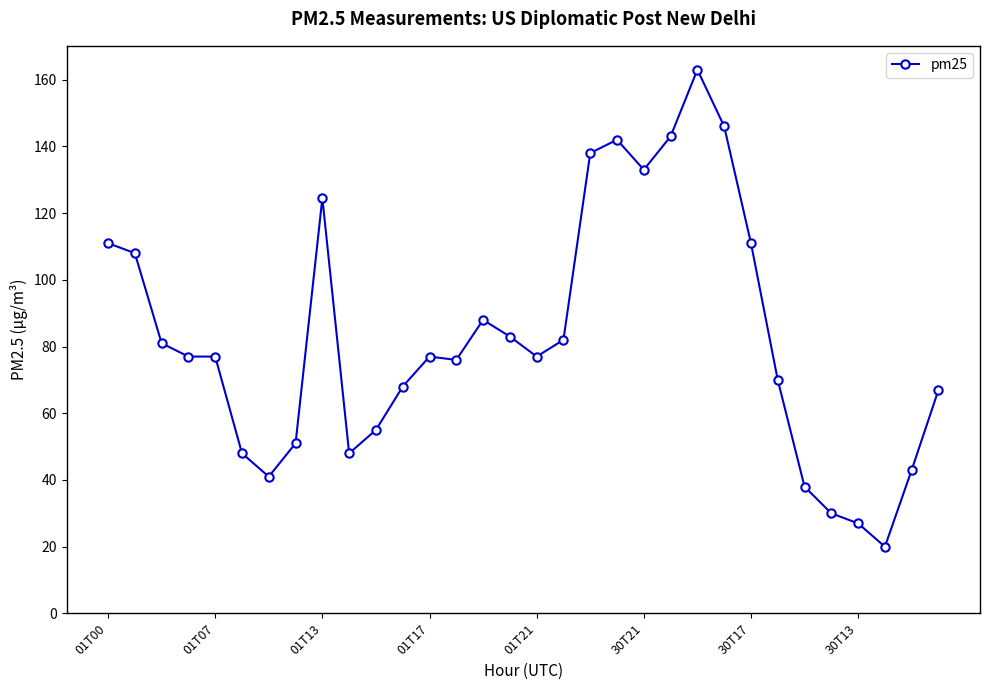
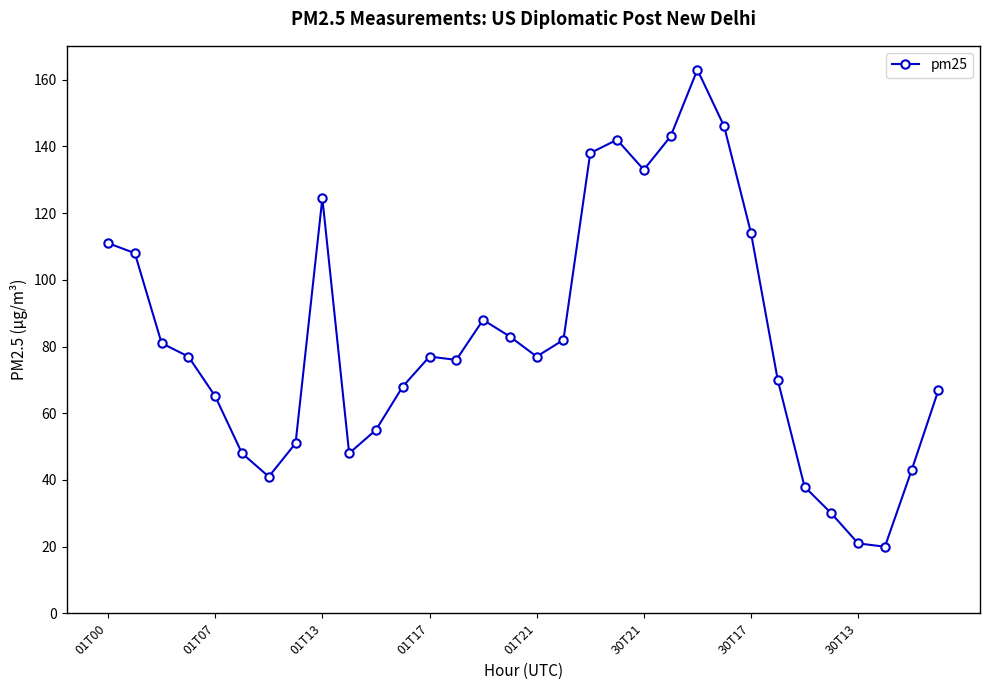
  {
    "01T00": 111,
-   "01T07": 77,
+   "01T07": 65,
    "01T13": 125,
    "01T17": 77,
    "01T21": 77,
    "30T21": 133,
-   "30T17": 111,
-   "30T13": 27
+   "30T17": 114,
+   "30T13": 21
  }
